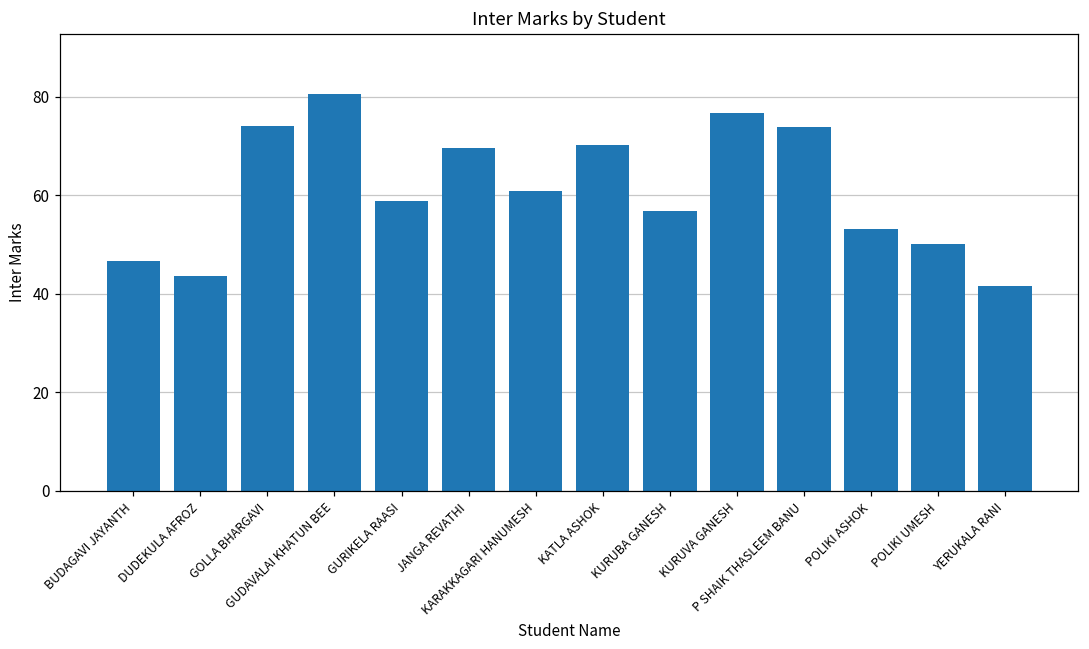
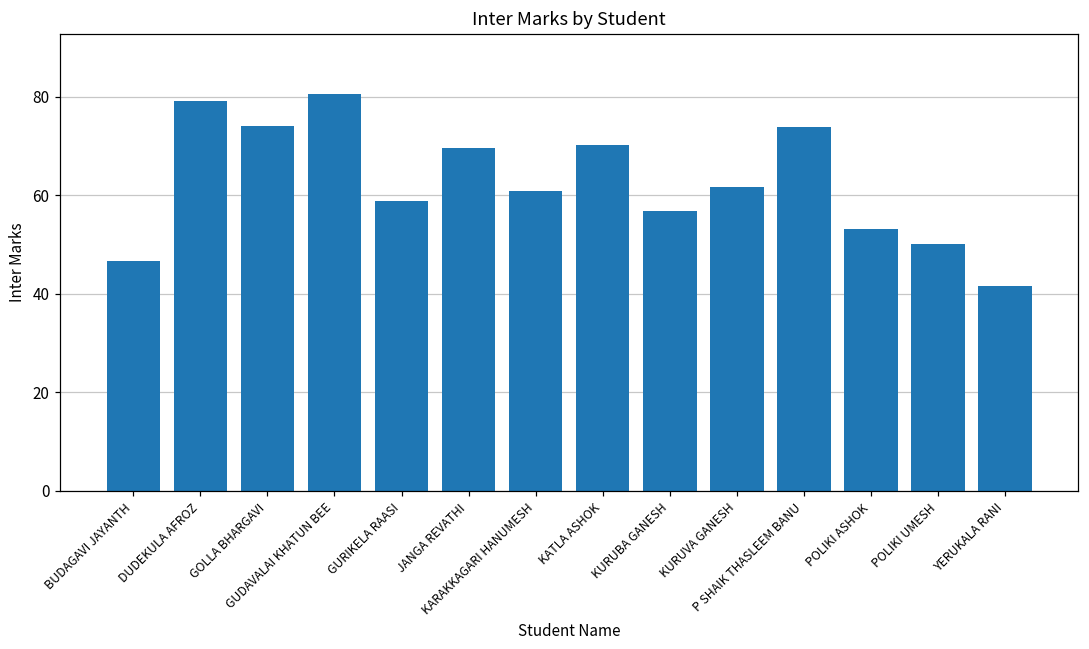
  {
    "BUDAGAVI JAYANTH": 47,
-   "DUDEKULA AFROZ": 44,
+   "DUDEKULA AFROZ": 79,
    "GOLLA BHARGAVI": 74,
    "GUDAVALAI KHATUN BEE": 81,
    "GURIKELA RAASI": 59,
    "JANGA REVATHI": 70,
    "KARAKKAGARI HANUMESH": 61,
    "KATLA ASHOK": 70,
    "KURUBA GANESH": 57,
-   "KURUVA GANESH": 77,
+   "KURUVA GANESH": 62,
    "P SHAIK THASLEEM BANU": 74,
    "POLIKI ASHOK": 53,
    "POLIKI UMESH": 50,
    "YERUKALA RANI": 42
  }
